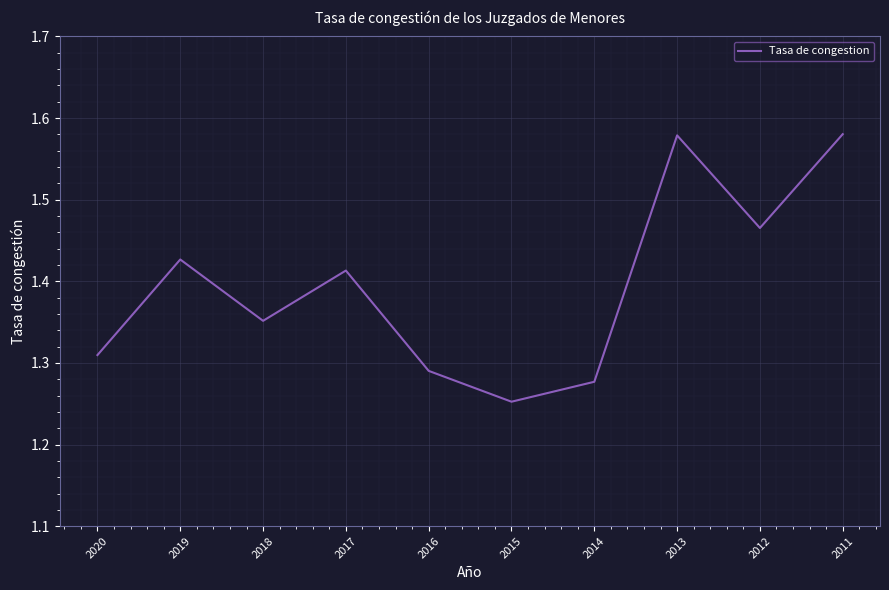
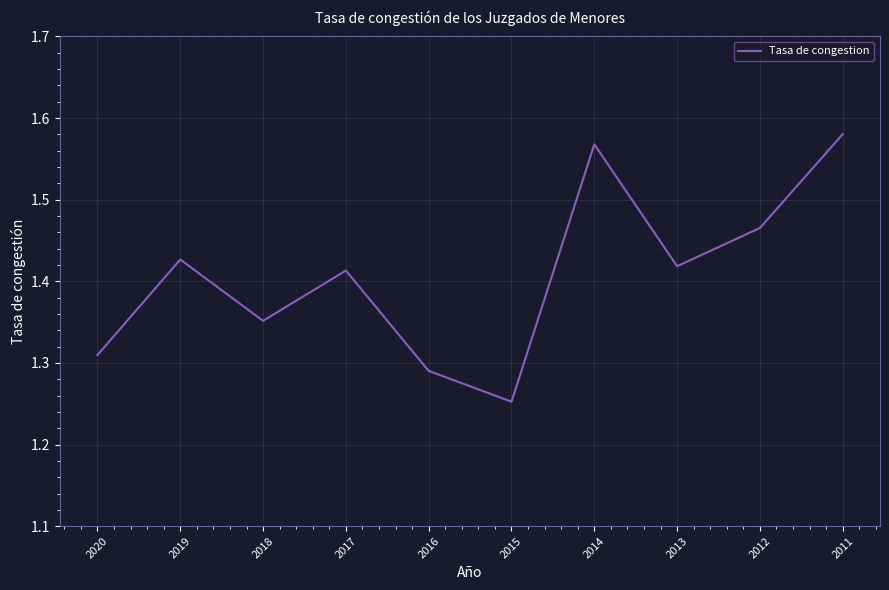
  {
    "2020": 1.31,
    "2019": 1.43,
    "2018": 1.35,
    "2017": 1.41,
    "2016": 1.29,
    "2015": 1.25,
-   "2014": 1.28,
-   "2013": 1.58,
+   "2014": 1.57,
+   "2013": 1.42,
    "2012": 1.47,
    "2011": 1.58
  }
